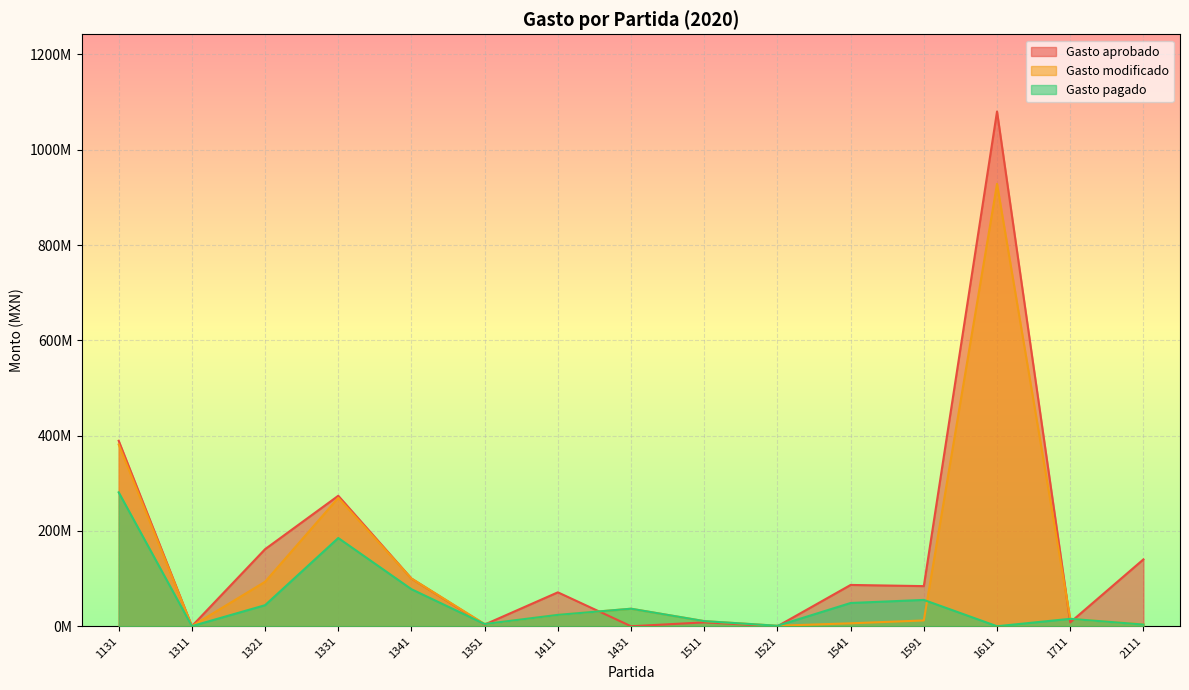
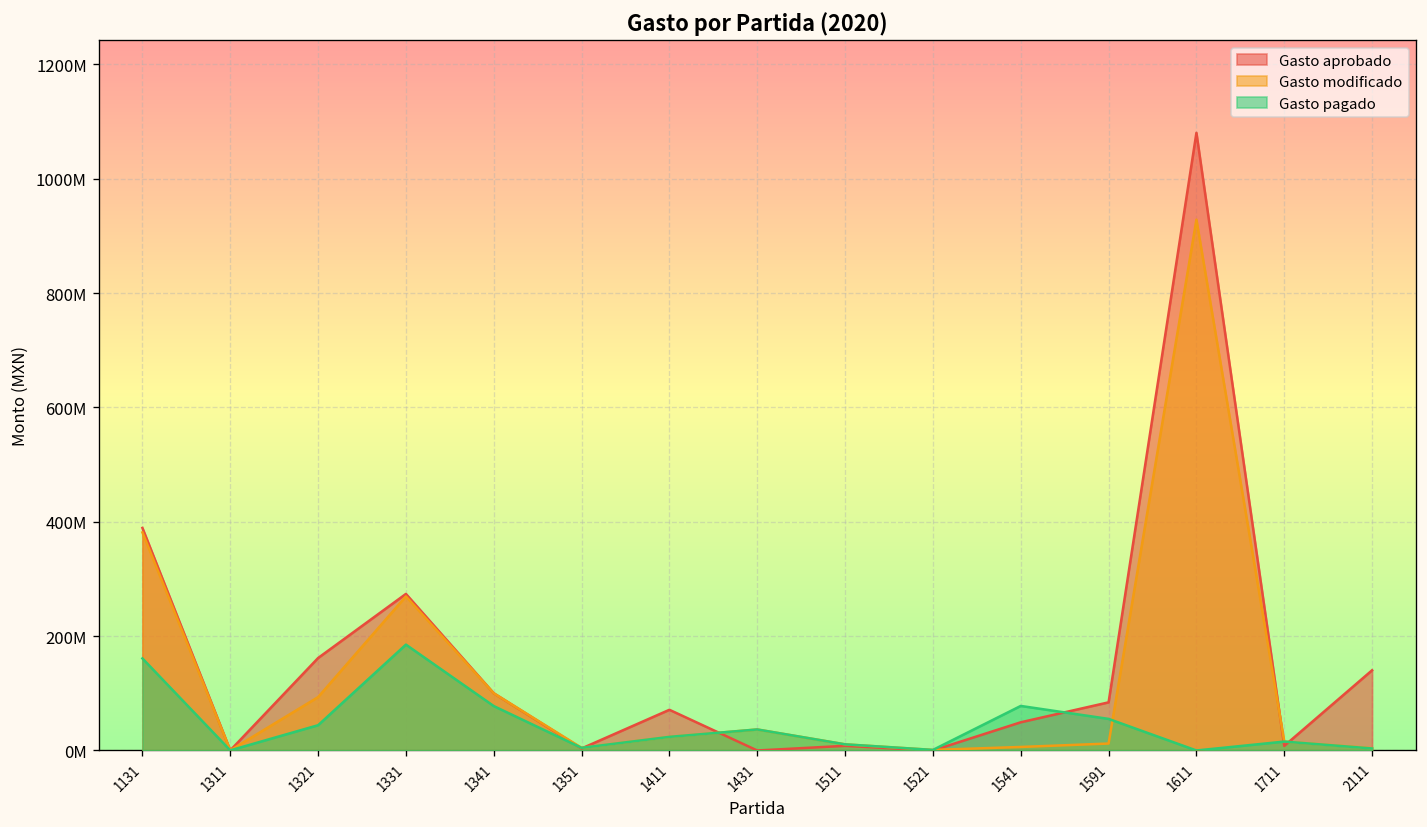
  {
    "Gasto aprobado": {
      "1131": 390000000,
      "1321": 160000000,
      "1411": 70000000,
      "1431": 0,
-     "1541": 90000000,
+     "1541": 50000000,
      "1591": 80000000,
      "1611": 1080000000,
      "1711": 10000000,
      "2111": 140000000
    },
    "Gasto modificado": {
      "1131": 380000000,
      "1321": 90000000,
      "1541": 10000000,
      "1591": 10000000,
      "1611": 930000000
    },
    "Gasto pagado": {
-     "1131": 280000000,
+     "1131": 160000000,
      "1321": 40000000,
      "1331": 190000000,
      "1341": 80000000,
-     "1541": 50000000,
+     "1541": 80000000,
      "1591": 60000000,
      "1611": 0
    }
  }
